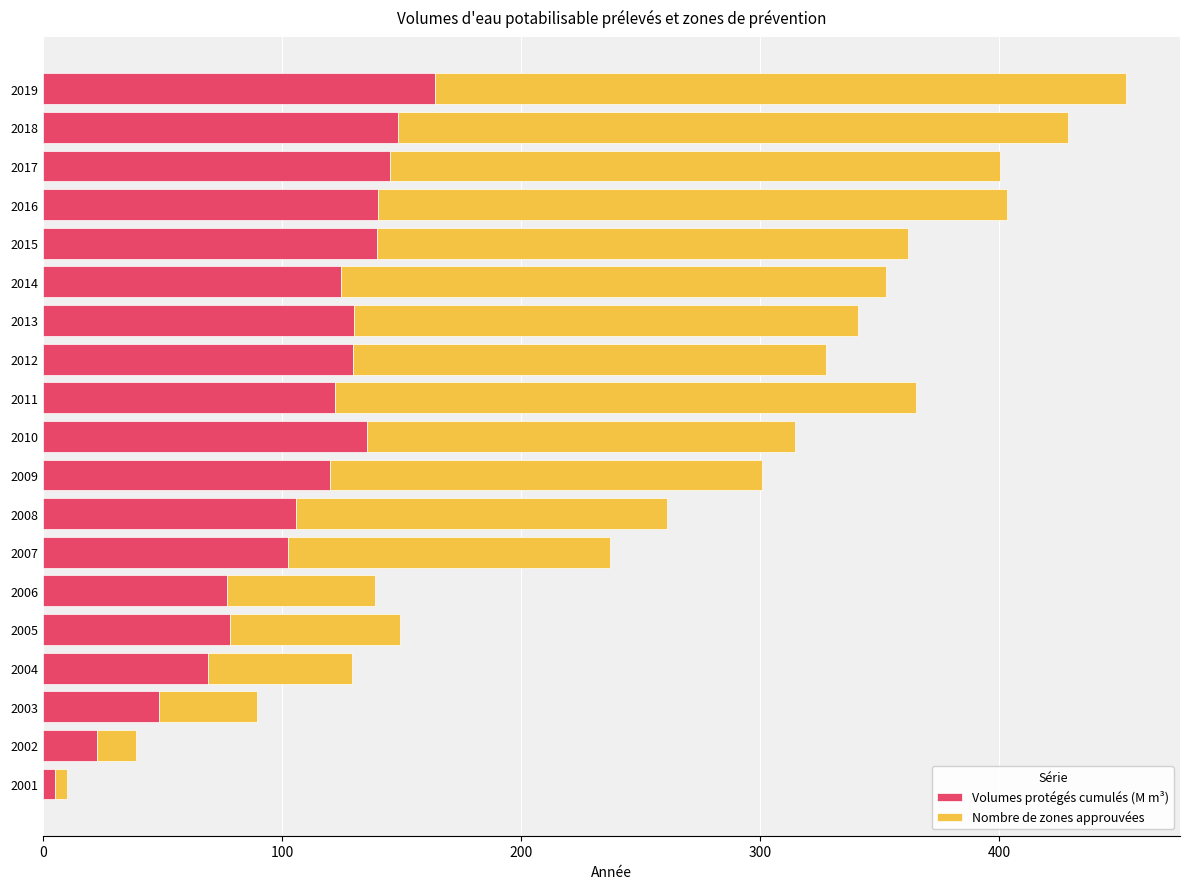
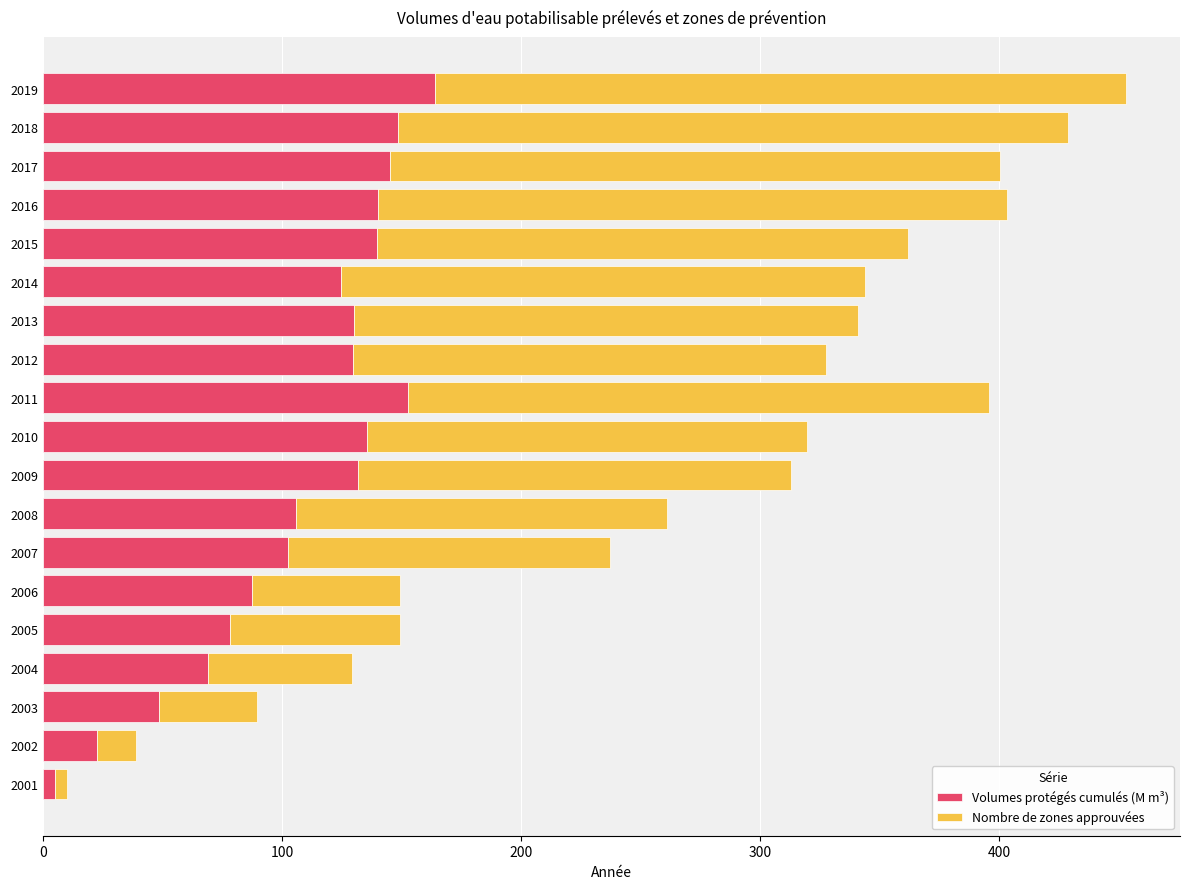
  {
    "Volumes protégés cumulés (M m³)": {
      "2019": 164,
      "2018": 149,
      "2017": 145,
      "2016": 140,
      "2015": 140,
      "2014": 125,
      "2013": 130,
      "2012": 130,
-     "2011": 122,
+     "2011": 153,
      "2010": 136,
-     "2009": 120,
+     "2009": 132,
      "2008": 106,
      "2007": 102,
-     "2006": 77,
+     "2006": 88,
      "2005": 78,
      "2004": 69,
      "2003": 49,
      "2002": 23,
      "2001": 5
    },
    "Nombre de zones approuvées": {
      "2019": 289,
      "2018": 280,
      "2017": 255,
      "2016": 263,
      "2015": 222,
-     "2014": 228,
+     "2014": 219,
      "2013": 211,
      "2012": 198,
      "2011": 243,
-     "2010": 179,
+     "2010": 184,
      "2009": 181,
      "2008": 155,
      "2007": 135,
      "2006": 62,
      "2005": 71,
      "2004": 60,
      "2003": 41,
      "2002": 16,
      "2001": 5
    }
  }
